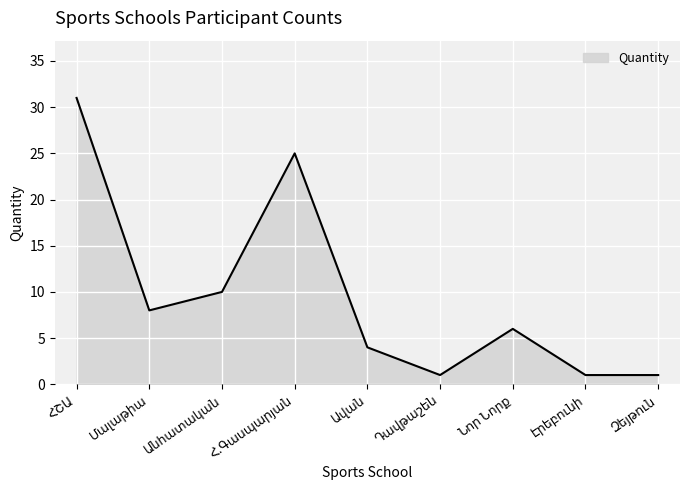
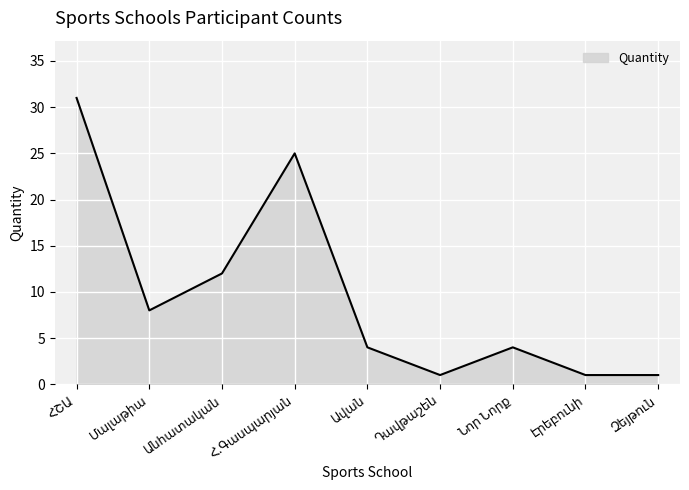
  {
    "ՀՇԱ": 31,
    "Մալաթիա": 8,
-   "Անհատական": 10,
+   "Անհատական": 12,
    "Հ.Գասպարյան": 25,
    "Ավան": 4,
    "Դավթաշեն": 1,
-   "Նոր Նորք": 6,
+   "Նոր Նորք": 4,
    "Էրեբունի": 1,
    "Զեյթուն": 1
  }
